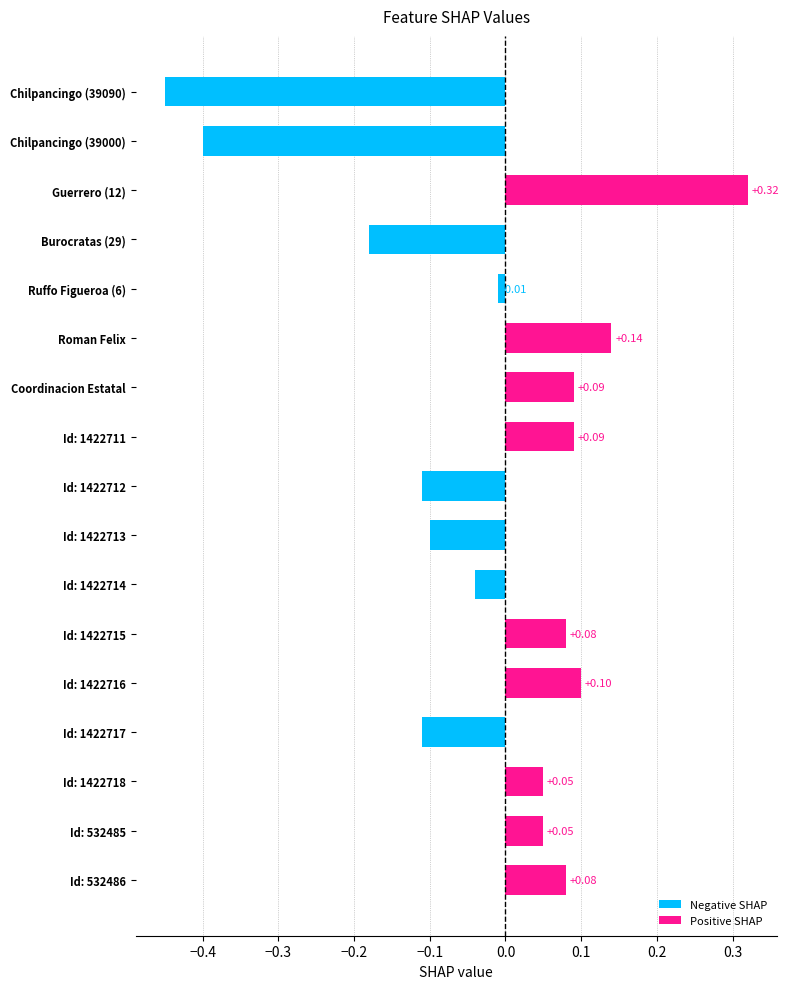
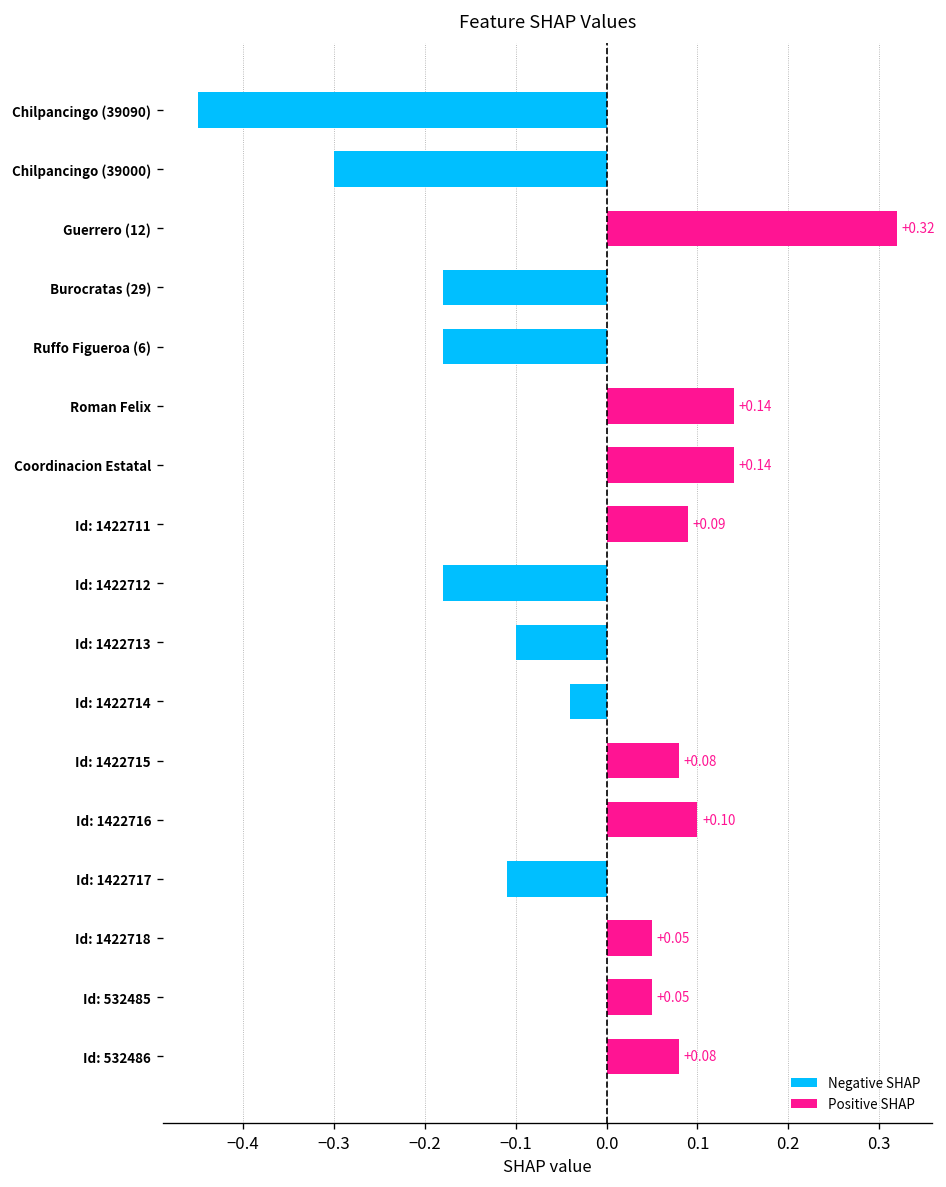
  {
    "Negative SHAP": {
      "Chilpancingo (39090)": "-0.45",
-     "Chilpancingo (39000)": "-0.4",
+     "Chilpancingo (39000)": "-0.3",
      "Guerrero (12)": "0.00",
      "Burocratas (29)": "-0.18",
-     "Ruffo Figueroa (6)": "-0.01",
+     "Ruffo Figueroa (6)": "-0.18",
      "Roman Felix": "0.00",
      "Coordinacion Estatal": "0.00",
      "Id: 1422711": "0.00",
-     "Id: 1422712": "-0.11",
+     "Id: 1422712": "-0.18",
      "Id: 1422713": "-0.10",
      "Id: 1422714": "-0.04",
      "Id: 1422715": "0.00",
      "Id: 1422716": "0.00",
      "Id: 1422717": "-0.11",
      "Id: 1422718": "0.00",
      "Id: 532485": "0.00",
      "Id: 532486": "0.00"
    },
    "Positive SHAP": {
      "Guerrero (12)": "+0.32",
      "Roman Felix": "+0.14",
-     "Coordinacion Estatal": "+0.09",
+     "Coordinacion Estatal": "+0.14",
      "Id: 1422711": "+0.09",
      "Id: 1422715": "+0.08",
      "Id: 1422716": "+0.10",
      "Id: 1422718": "+0.05",
      "Id: 532485": "+0.05",
      "Id: 532486": "+0.08"
    }
  }
